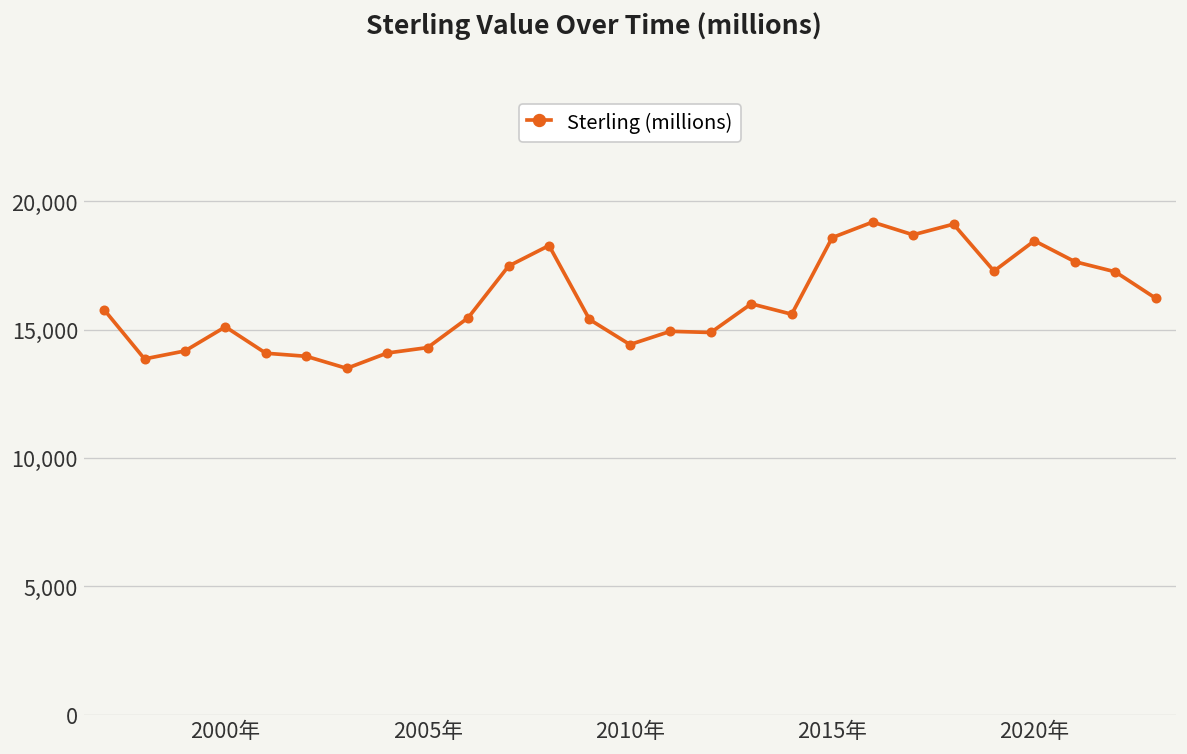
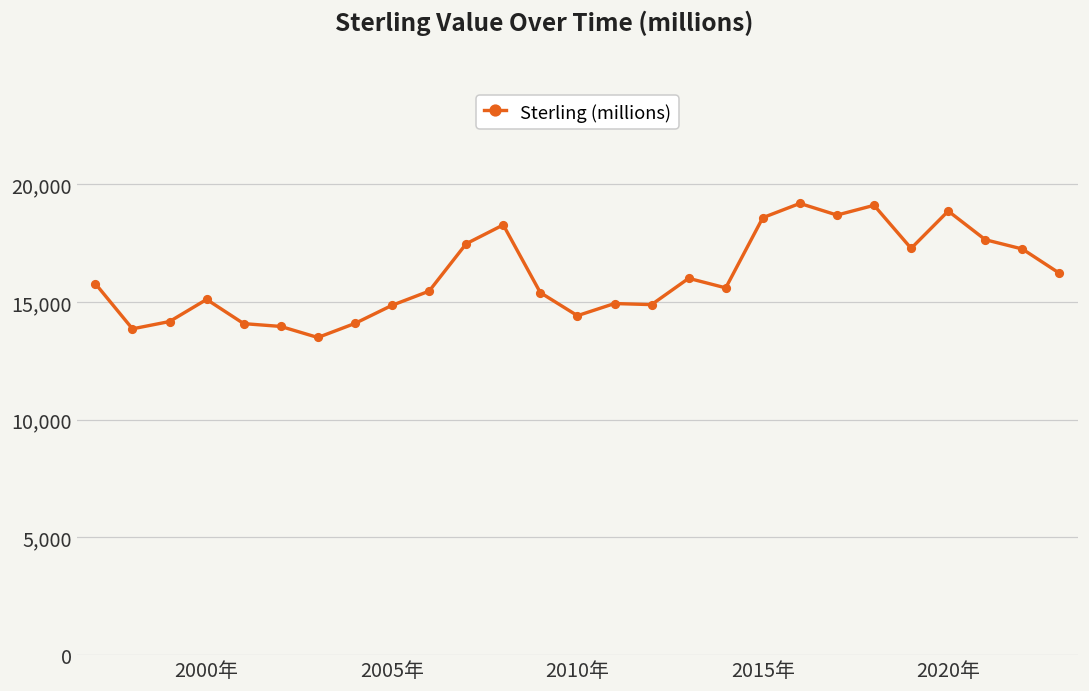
  {
    "2000年": "15,100",
-   "2005年": "14,300",
+   "2005年": "14,900",
    "2010年": "14,400",
    "2015年": "18,600",
-   "2020年": "18,500"
+   "2020年": "18,900"
  }
